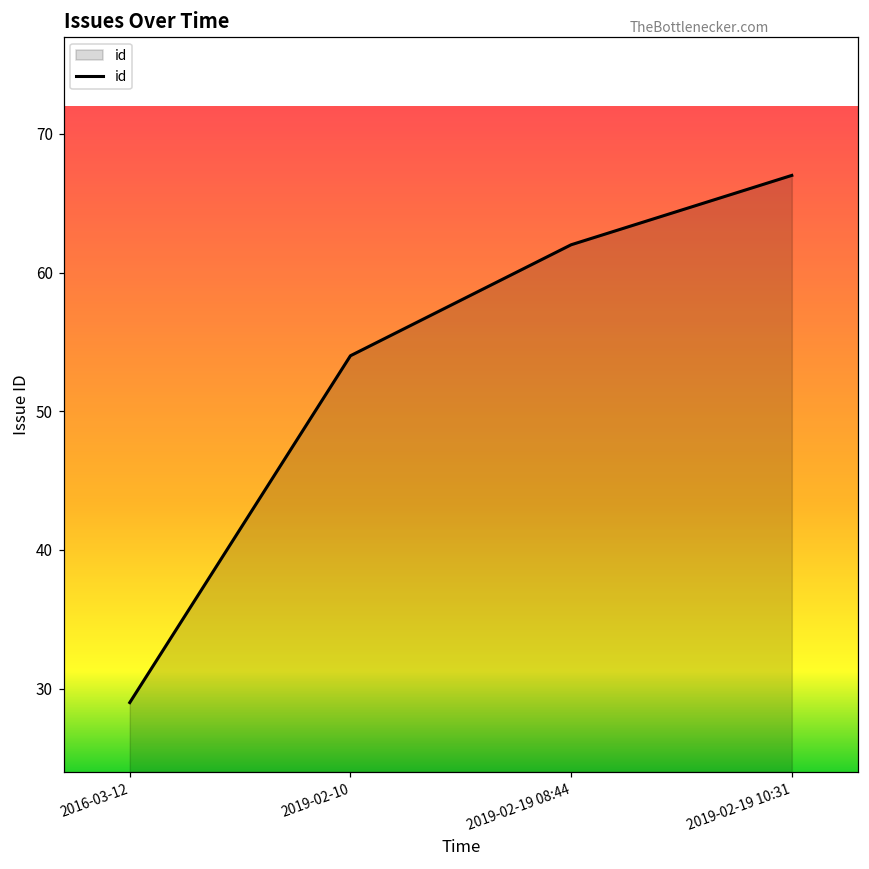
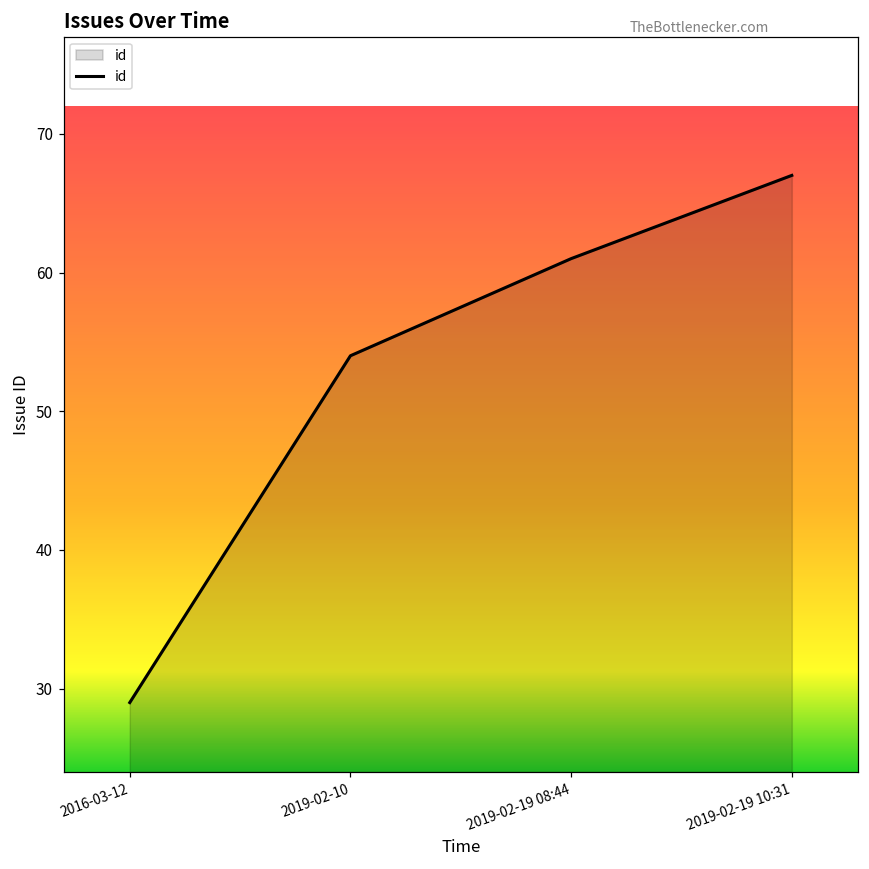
  {
    "2016-03-12": 29,
    "2019-02-10": 54,
-   "2019-02-19 08:44": 62,
+   "2019-02-19 08:44": 61,
    "2019-02-19 10:31": 67
  }
